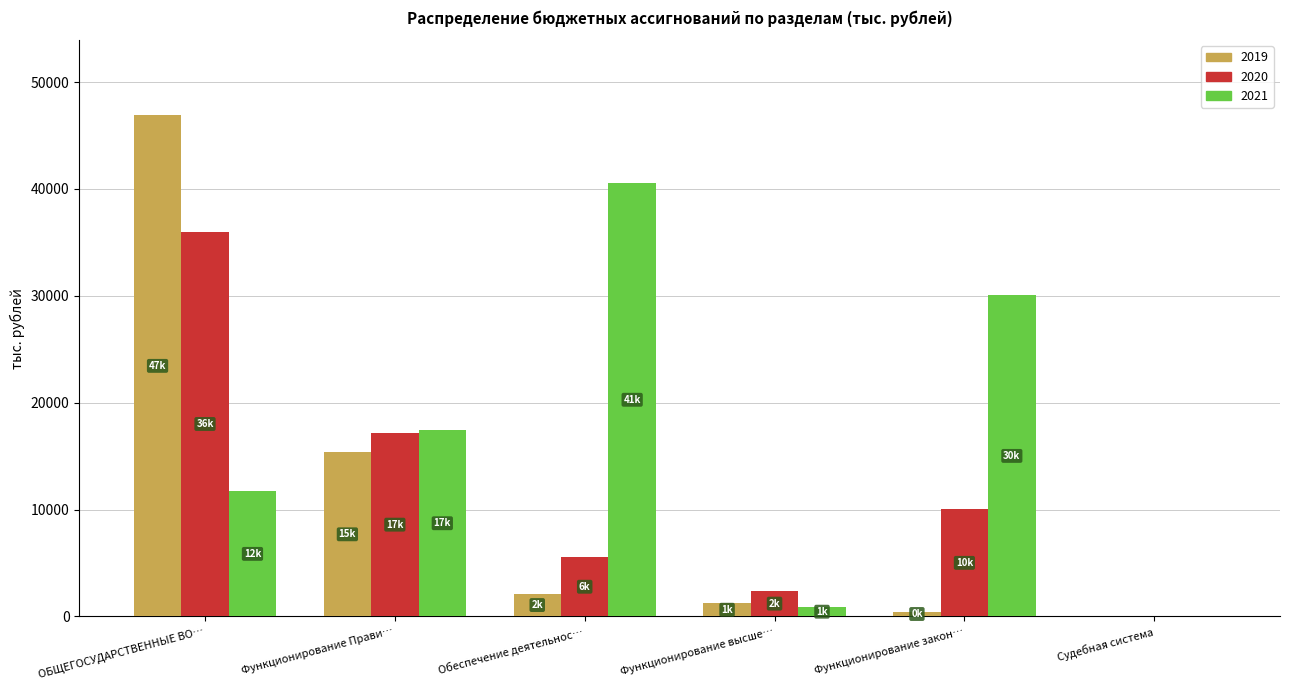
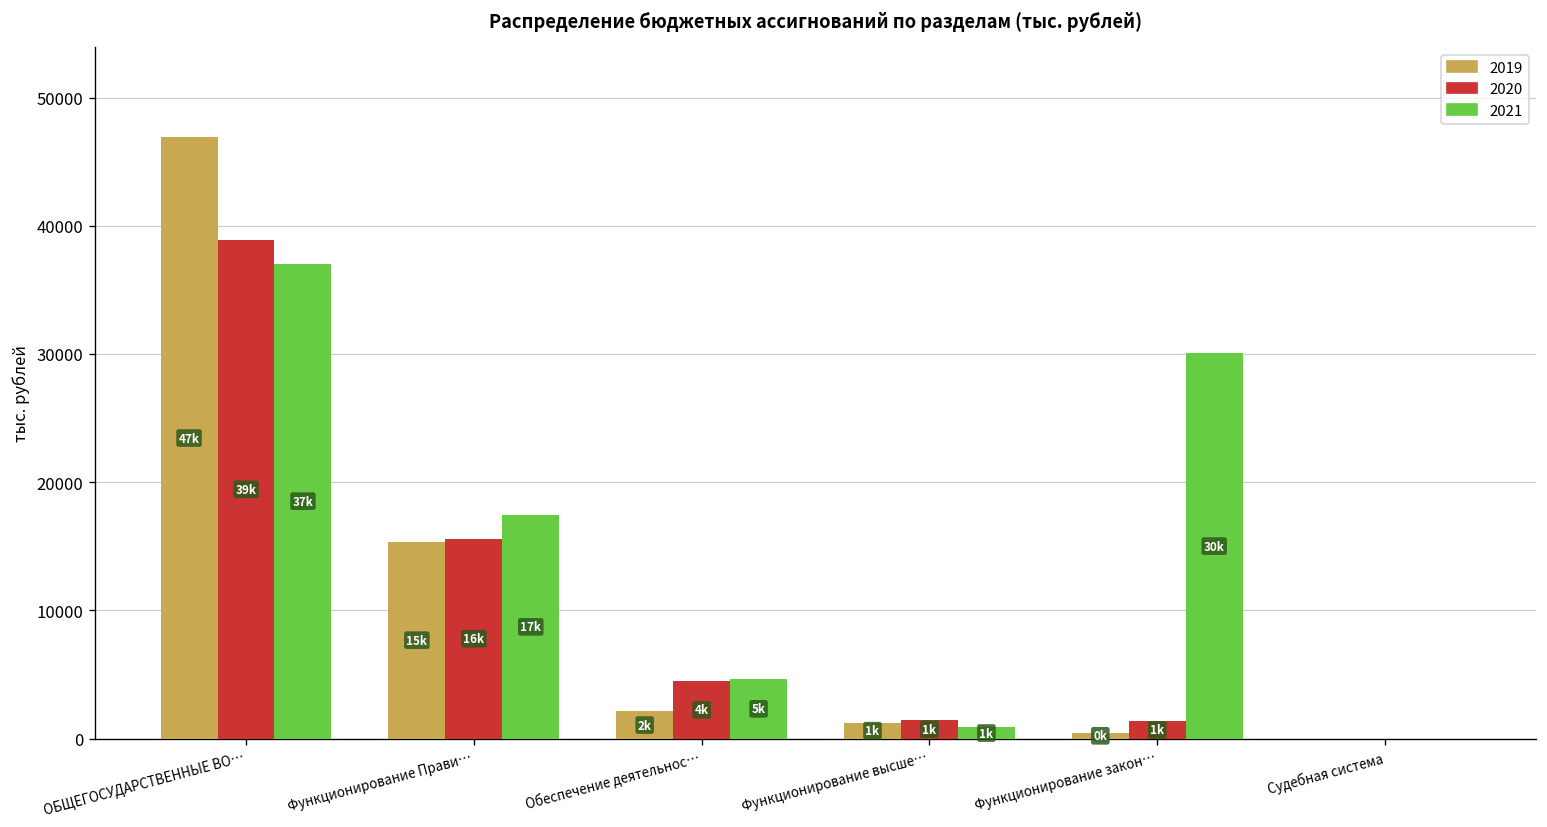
  {
    "2019": {
      "Судебная система": "0"
    },
    "2020": {
-     "ОБЩЕГОСУДАРСТВЕННЫЕ ВО…": "36k",
-     "Функционирование Прави…": "17k",
-     "Обеспечение деятельнос…": "6k",
-     "Функционирование высше…": "2k",
-     "Функционирование закон…": "10k"
+     "ОБЩЕГОСУДАРСТВЕННЫЕ ВО…": "39k",
+     "Функционирование Прави…": "16k",
+     "Обеспечение деятельнос…": "4k",
+     "Функционирование высше…": "1k",
+     "Функционирование закон…": "1k"
    },
    "2021": {
-     "ОБЩЕГОСУДАРСТВЕННЫЕ ВО…": "12k",
-     "Обеспечение деятельнос…": "41k"
+     "ОБЩЕГОСУДАРСТВЕННЫЕ ВО…": "37k",
+     "Обеспечение деятельнос…": "5k"
    }
  }
